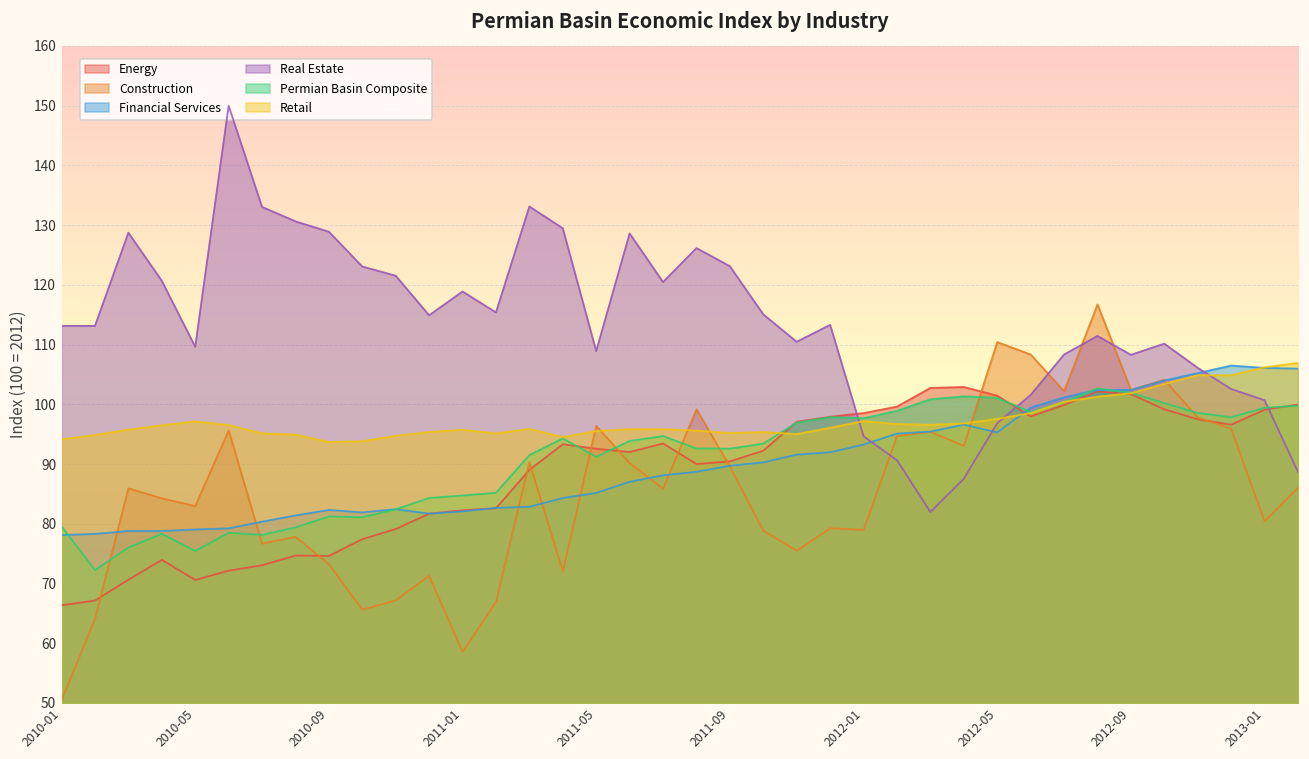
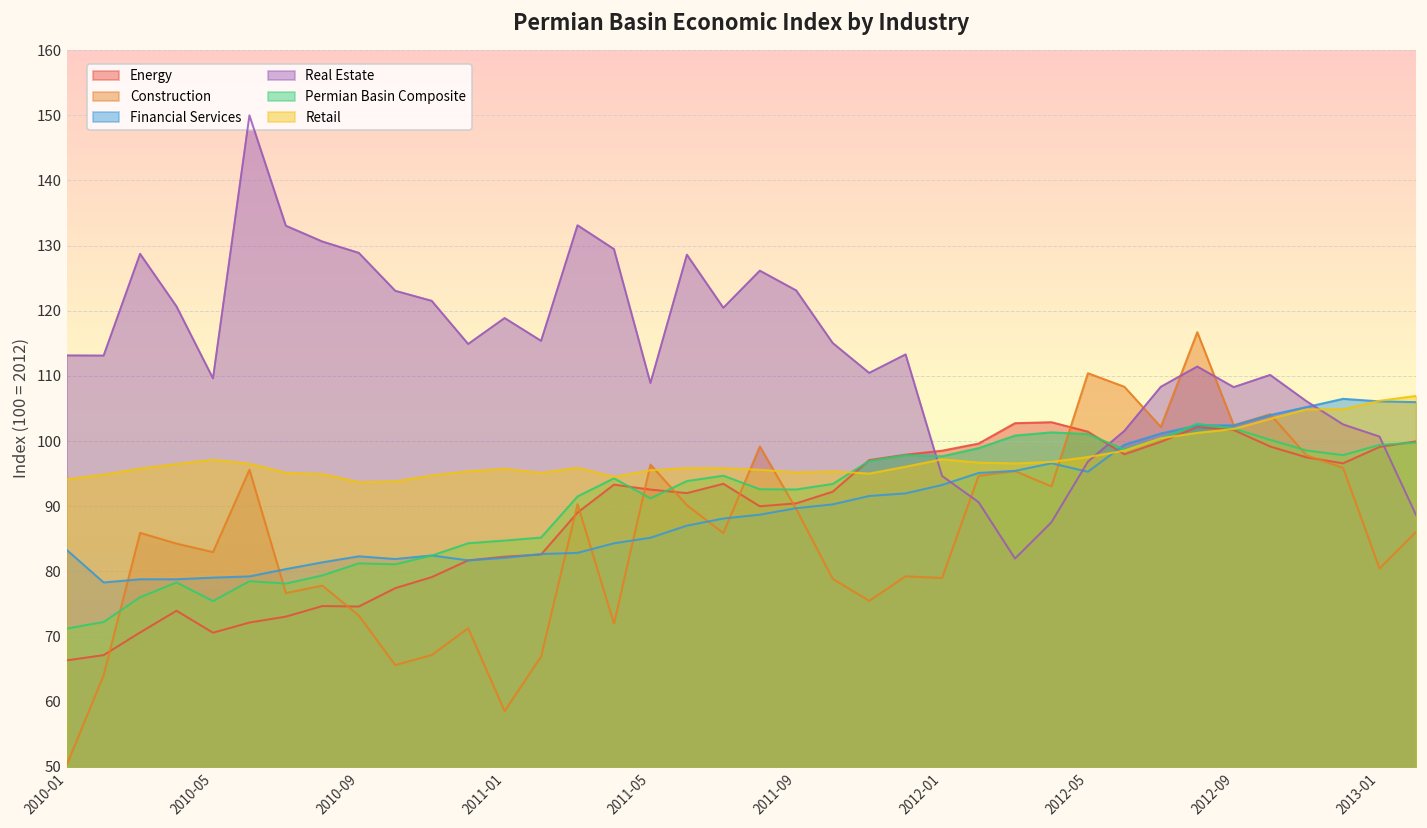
  {
    "Financial Services": {
-     "2010-01": 78,
+     "2010-01": 83,
      "2010-05": 79,
      "2010-09": 82,
      "2011-05": 85,
      "2012-01": 93,
      "2012-05": 95
    },
    "Real Estate": {
      "2010-01": 113,
      "2010-05": 110,
      "2010-09": 129,
      "2011-01": 119,
      "2011-05": 109,
      "2011-09": 123,
      "2012-01": 95,
      "2012-05": 97,
      "2012-09": 108,
      "2013-01": 101
    },
    "Permian Basin Composite": {
-     "2010-01": 80,
+     "2010-01": 71,
      "2010-05": 75,
      "2010-09": 81,
      "2011-01": 85,
      "2011-05": 91,
      "2011-09": 93,
      "2012-01": 98
    }
  }
